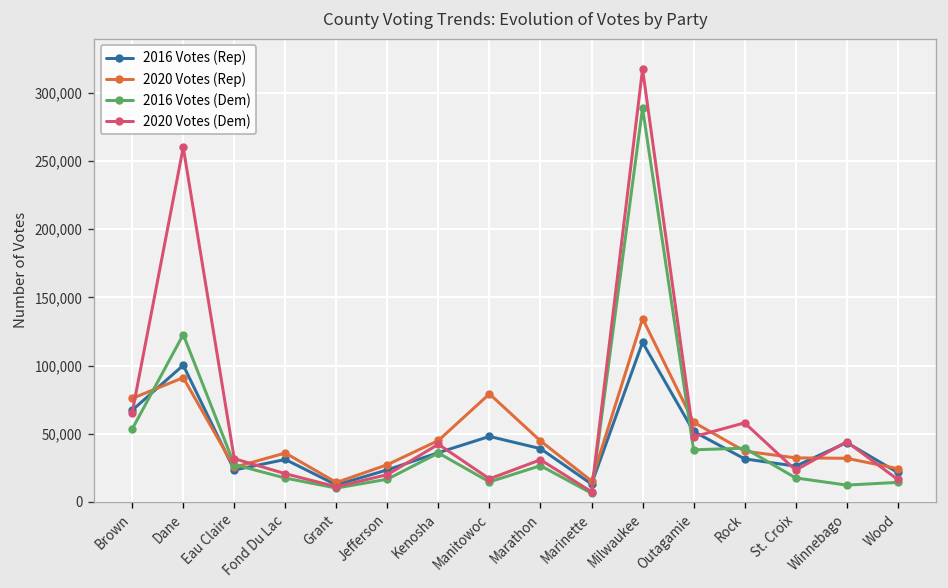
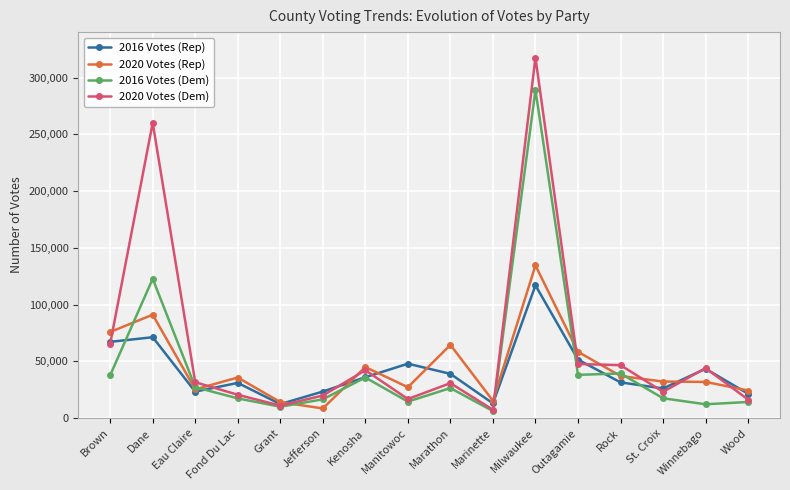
  {
    "2016 Votes (Rep)": {
-     "Dane": "100,000",
+     "Dane": "71,000",
      "Fond Du Lac": "31,000",
      "Jefferson": "23,000",
      "Manitowoc": "48,000",
      "Marathon": "39,000",
      "Marinette": "13,000",
      "Milwaukee": "117,000",
      "Outagamie": "52,000",
      "Rock": "31,000",
      "St. Croix": "26,000",
      "Wood": "22,000"
    },
    "2020 Votes (Rep)": {
      "Brown": "76,000",
      "Dane": "91,000",
      "Fond Du Lac": "36,000",
-     "Jefferson": "27,000",
+     "Jefferson": "9,000",
      "Kenosha": "45,000",
-     "Manitowoc": "79,000",
-     "Marathon": "45,000",
+     "Manitowoc": "27,000",
+     "Marathon": "65,000",
      "Marinette": "15,000",
      "Milwaukee": "134,000",
      "Outagamie": "58,000",
      "St. Croix": "32,000",
      "Winnebago": "32,000",
      "Wood": "24,000"
    },
    "2016 Votes (Dem)": {
-     "Brown": "53,000",
+     "Brown": "38,000",
      "Dane": "123,000",
      "Fond Du Lac": "17,000",
      "Jefferson": "17,000",
      "Manitowoc": "15,000",
      "Marathon": "26,000",
      "Milwaukee": "289,000",
      "Outagamie": "38,000",
      "St. Croix": "17,000",
      "Winnebago": "12,000"
    },
    "2020 Votes (Dem)": {
      "Dane": "260,000",
      "Eau Claire": "32,000",
      "Fond Du Lac": "21,000",
      "Jefferson": "20,000",
      "Kenosha": "42,000",
      "Manitowoc": "17,000",
      "Marathon": "31,000",
      "Milwaukee": "318,000",
      "Outagamie": "48,000",
-     "Rock": "58,000",
+     "Rock": "47,000",
      "St. Croix": "23,000"
    }
  }
